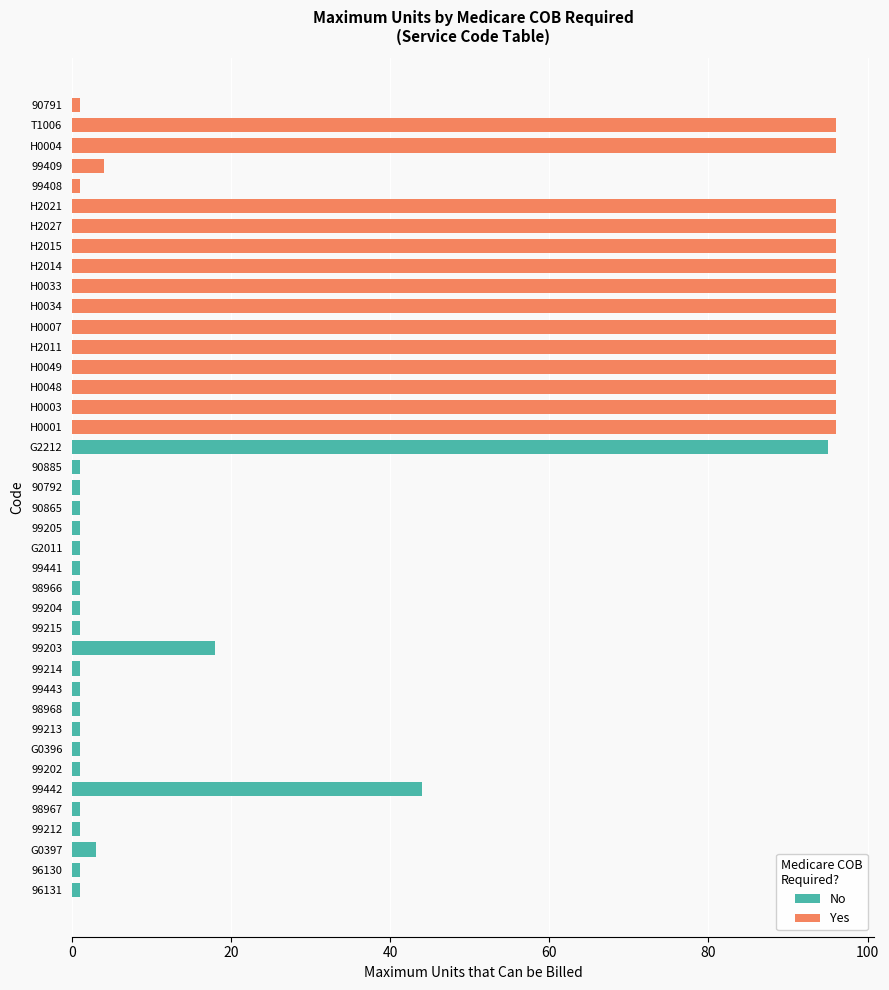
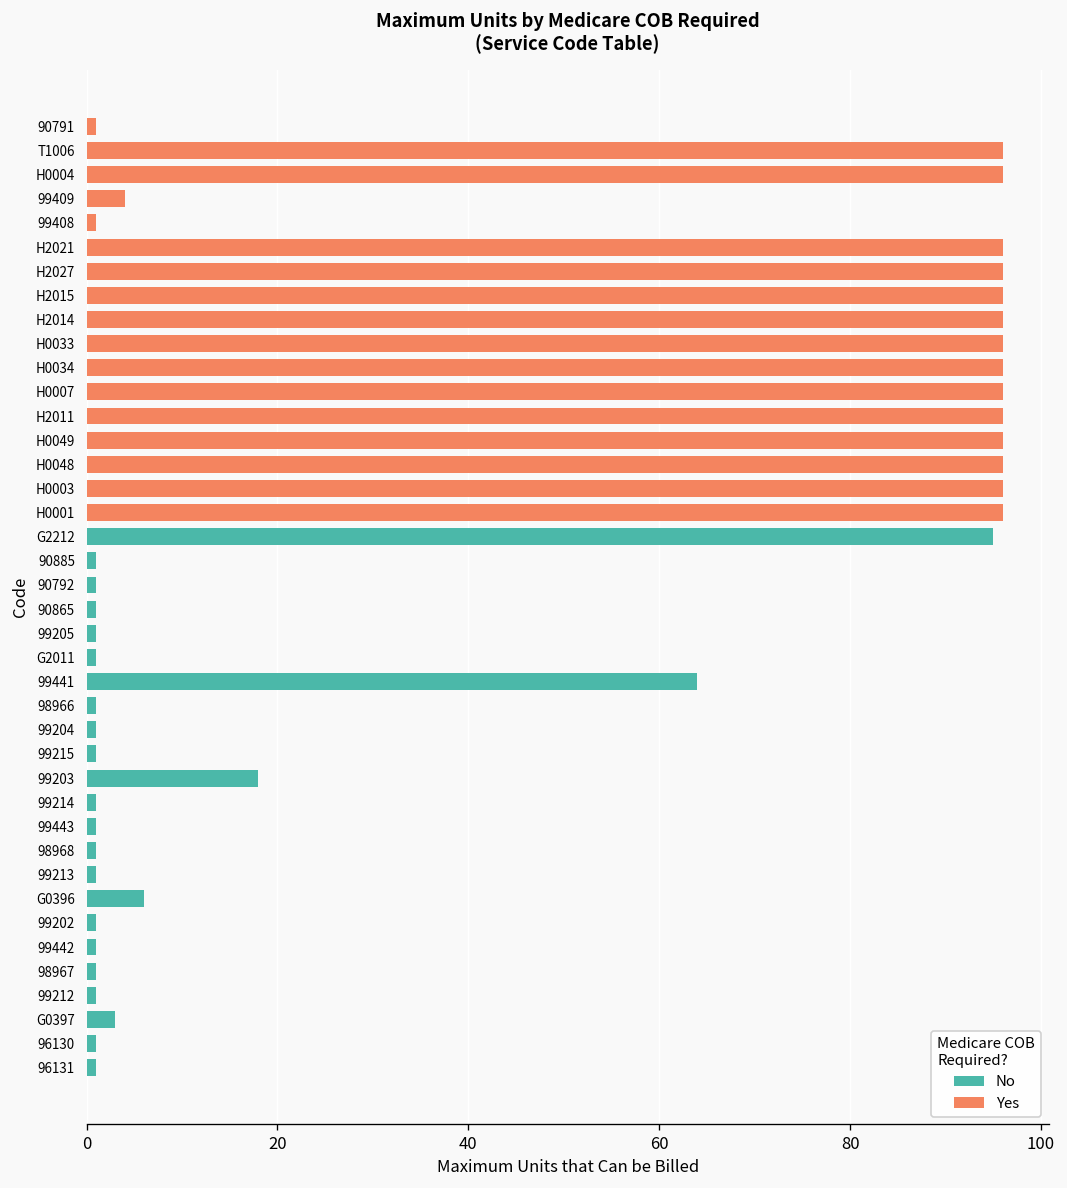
  {
    "No": {
      "G2212": 95,
      "90885": 1,
      "90792": 1,
      "90865": 1,
      "99205": 1,
      "G2011": 1,
-     "99441": 1,
+     "99441": 64,
      "98966": 1,
      "99204": 1,
      "99215": 1,
      "99203": 18,
      "99214": 1,
      "99443": 1,
      "98968": 1,
      "99213": 1,
-     "G0396": 1,
+     "G0396": 6,
      "99202": 1,
-     "99442": 44,
+     "99442": 1,
      "98967": 1,
      "99212": 1,
      "G0397": 3,
      "96130": 1,
      "96131": 1
    },
    "Yes": {
      "90791": 1,
      "T1006": 96,
      "H0004": 96,
      "99409": 4,
      "99408": 1,
      "H2021": 96,
      "H2027": 96,
      "H2015": 96,
      "H2014": 96,
      "H0033": 96,
      "H0034": 96,
      "H0007": 96,
      "H2011": 96,
      "H0049": 96,
      "H0048": 96,
      "H0003": 96,
      "H0001": 96
    }
  }
